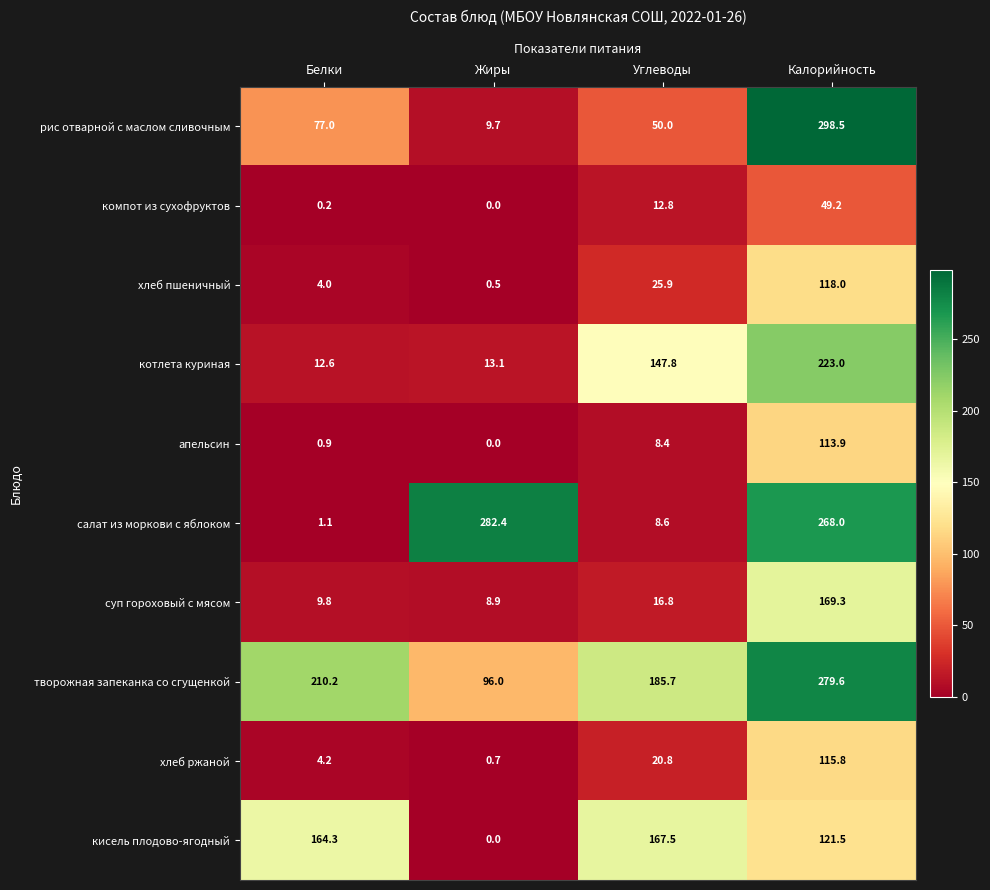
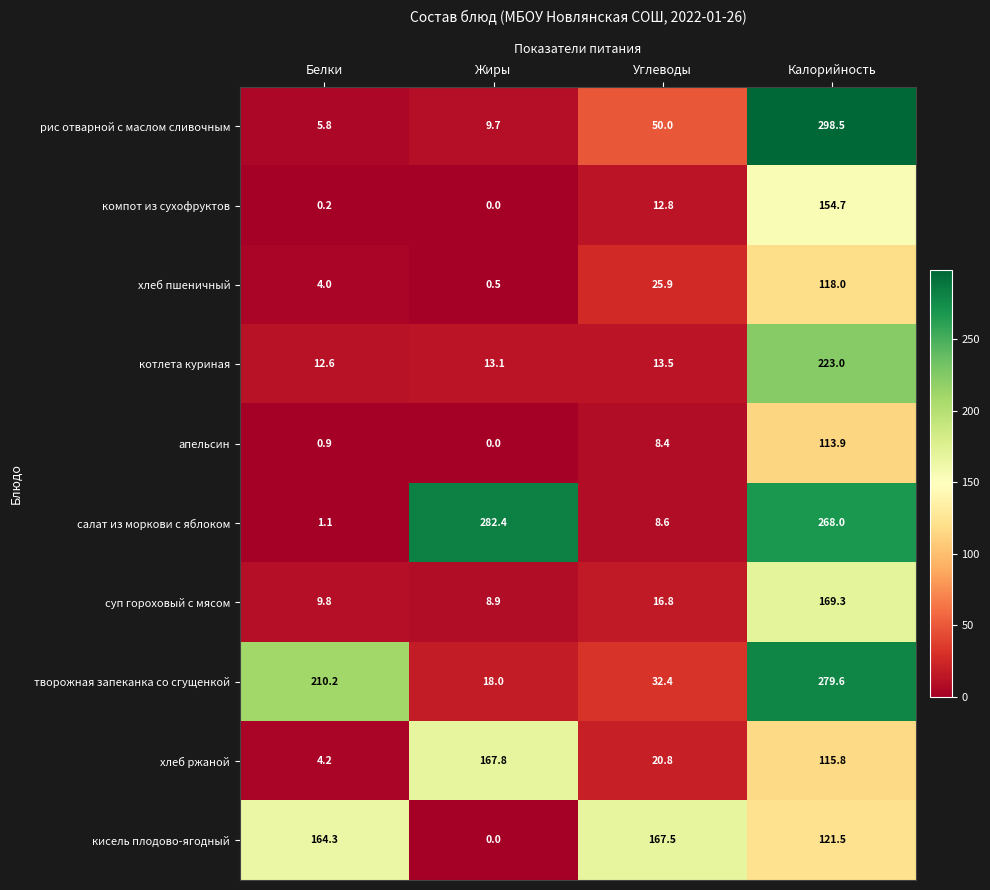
  {
    "рис отварной с маслом сливочным": {
-     "Белки": 77.0,
+     "Белки": 5.8,
      "Жиры": 9.7,
      "Углеводы": 50.0,
      "Калорийность": 298.5
    },
    "компот из сухофруктов": {
      "Белки": 0.2,
      "Жиры": 0.0,
      "Углеводы": 12.8,
-     "Калорийность": 49.2
+     "Калорийность": 154.7
    },
    "хлеб пшеничный": {
      "Белки": 4.0,
      "Жиры": 0.5,
      "Углеводы": 25.9,
      "Калорийность": 118.0
    },
    "котлета куриная": {
      "Белки": 12.6,
      "Жиры": 13.1,
-     "Углеводы": 147.8,
+     "Углеводы": 13.5,
      "Калорийность": 223.0
    },
    "апельсин": {
      "Белки": 0.9,
      "Жиры": 0.0,
      "Углеводы": 8.4,
      "Калорийность": 113.9
    },
    "салат из моркови с яблоком": {
      "Белки": 1.1,
      "Жиры": 282.4,
      "Углеводы": 8.6,
      "Калорийность": 268.0
    },
    "суп гороховый с мясом": {
      "Белки": 9.8,
      "Жиры": 8.9,
      "Углеводы": 16.8,
      "Калорийность": 169.3
    },
    "творожная запеканка со сгущенкой": {
      "Белки": 210.2,
-     "Жиры": 96.0,
-     "Углеводы": 185.7,
+     "Жиры": 18.0,
+     "Углеводы": 32.4,
      "Калорийность": 279.6
    },
    "хлеб ржаной": {
      "Белки": 4.2,
-     "Жиры": 0.7,
+     "Жиры": 167.8,
      "Углеводы": 20.8,
      "Калорийность": 115.8
    },
    "кисель плодово-ягодный": {
      "Белки": 164.3,
      "Жиры": 0.0,
      "Углеводы": 167.5,
      "Калорийность": 121.5
    }
  }
